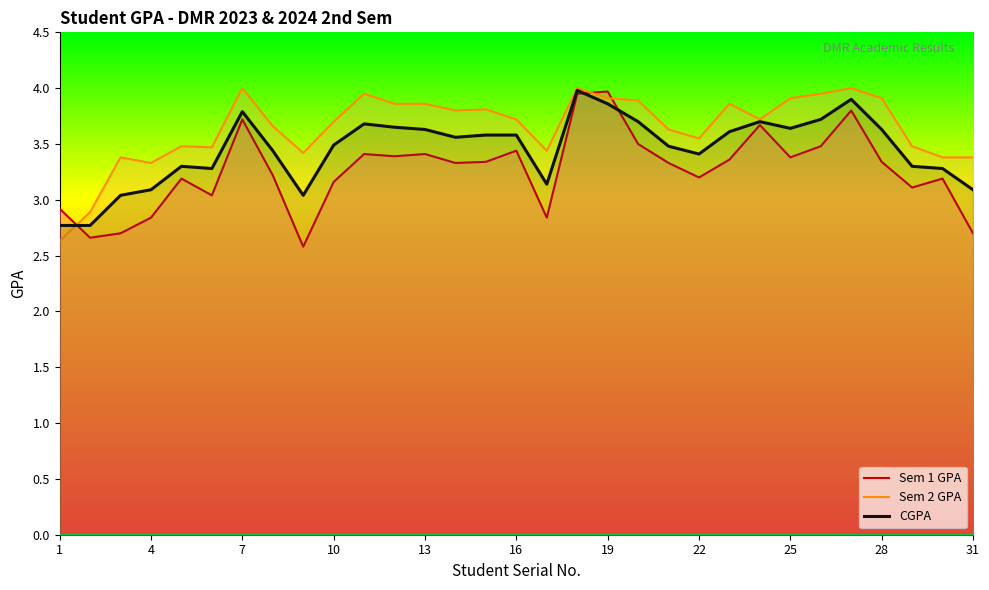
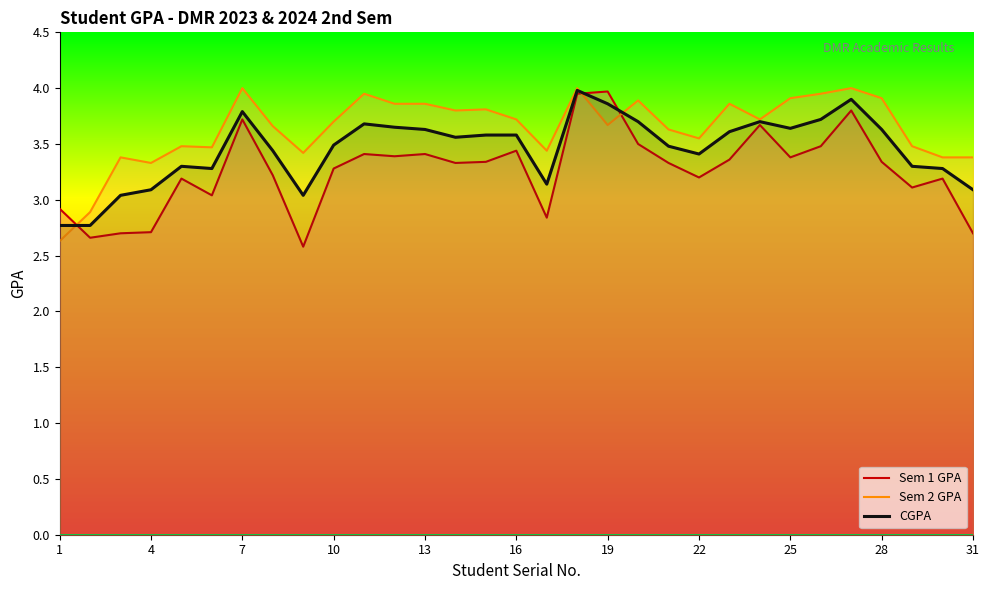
  {
    "Sem 1 GPA": {
      "1": 2.92,
-     "4": 2.84,
+     "4": 2.71,
      "7": 3.72,
-     "10": 3.16,
+     "10": 3.28,
      "13": 3.41,
      "16": 3.44,
      "19": 3.97,
      "22": 3.20,
      "25": 3.38,
      "28": 3.34,
      "31": 2.70
    },
    "Sem 2 GPA": {
      "1": 2.63,
      "4": 3.33,
      "7": 4.00,
      "10": 3.70,
      "13": 3.86,
      "16": 3.72,
-     "19": 3.91,
+     "19": 3.67,
      "22": 3.55,
      "25": 3.91,
      "28": 3.91,
      "31": 3.38
    },
    "CGPA": {
      "1": 2.77,
      "4": 3.09,
      "7": 3.79,
      "10": 3.49,
      "13": 3.63,
      "16": 3.58,
      "19": 3.86,
      "22": 3.41,
      "25": 3.64,
      "28": 3.63,
      "31": 3.09
    }
  }
